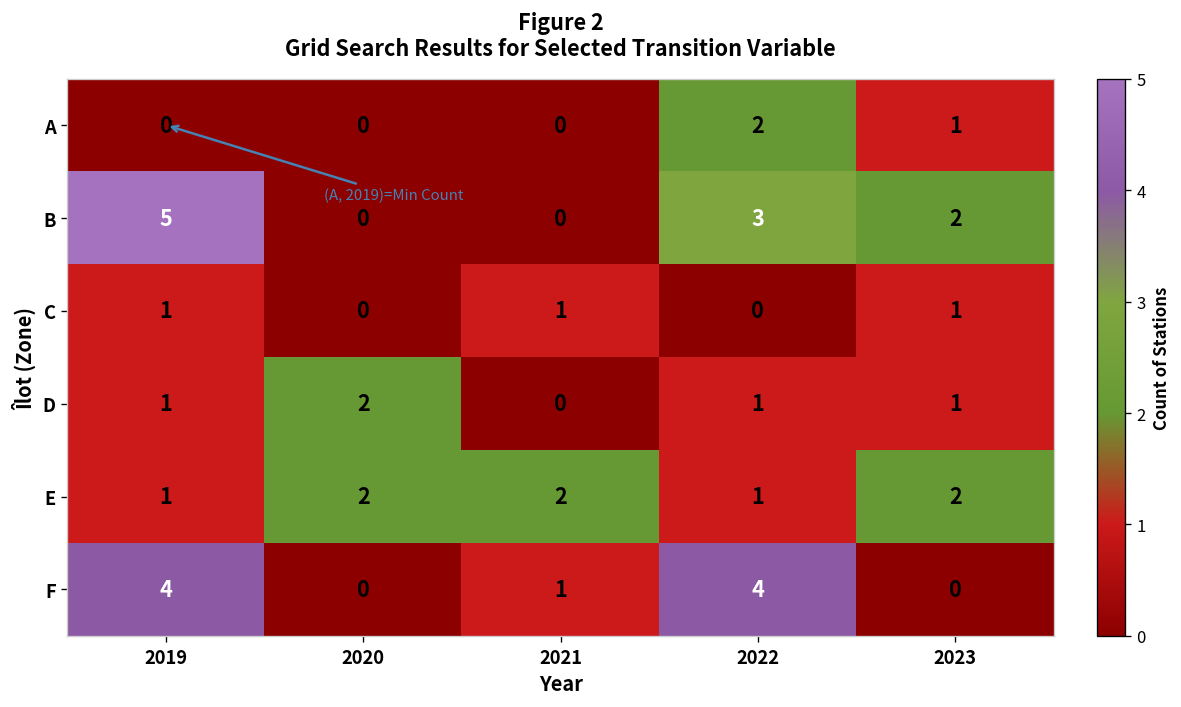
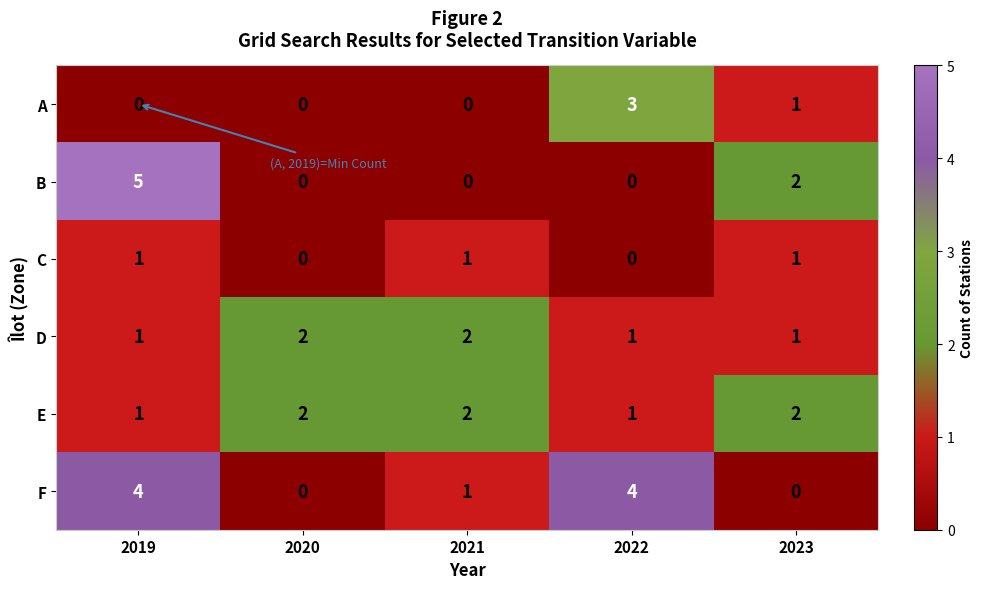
  {
    "A": {
      "2019": "0",
      "2020": "2019)=",
      "2021": "0",
-     "2022": "2",
+     "2022": "3",
      "2023": "1"
    },
    "B": {
      "2019": "5",
      "2020": "0",
      "2021": "0",
-     "2022": "3",
+     "2022": "0",
      "2023": "2"
    },
    "C": {
      "2019": "1",
      "2020": "0",
      "2021": "1",
      "2022": "0",
      "2023": "1"
    },
    "D": {
      "2019": "1",
      "2020": "2",
-     "2021": "0",
+     "2021": "2",
      "2022": "1",
      "2023": "1"
    },
    "E": {
      "2019": "1",
      "2020": "2",
      "2021": "2",
      "2022": "1",
      "2023": "2"
    },
    "F": {
      "2019": "4",
      "2020": "0",
      "2021": "1",
      "2022": "4",
      "2023": "0"
    }
  }
